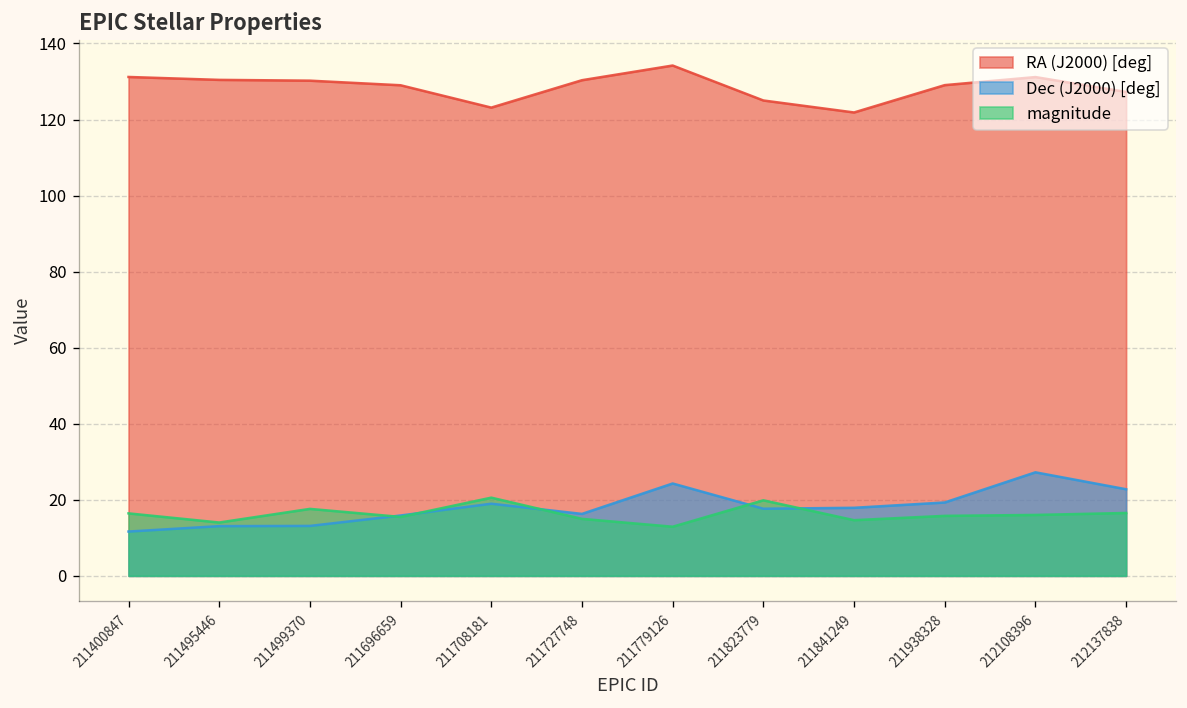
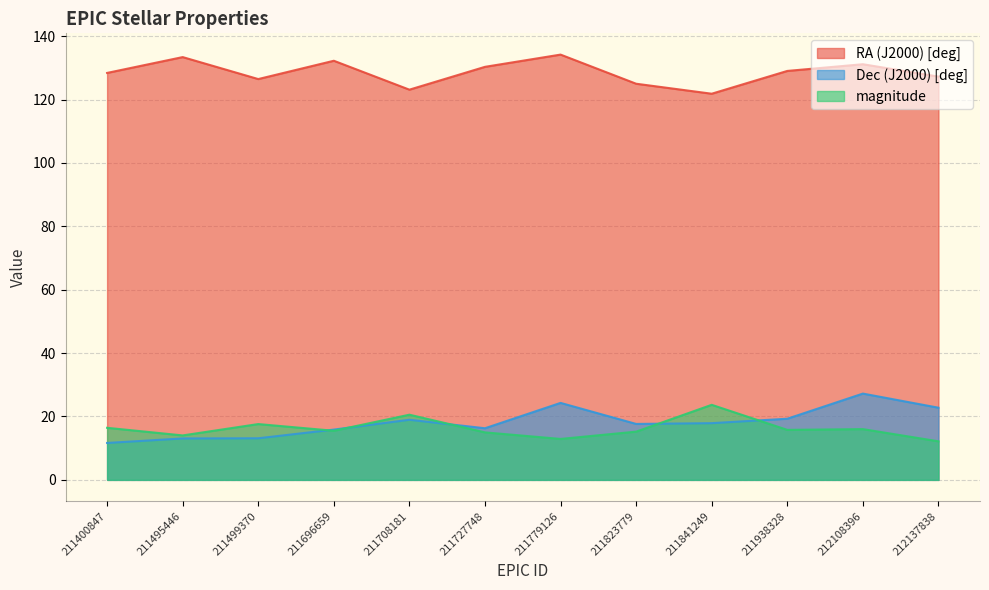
  {
    "RA (J2000) [deg]": {
-     "211400847": 131,
-     "211495446": 130,
-     "211499370": 130,
-     "211696659": 129,
+     "211400847": 128,
+     "211495446": 133,
+     "211499370": 126,
+     "211696659": 132,
      "211708181": 123,
      "211727748": 130,
      "211779126": 134,
      "211823779": 125,
      "211841249": 122,
      "211938328": 129
    },
    "Dec (J2000) [deg]": {
      "211400847": 12,
      "211495446": 13,
      "211499370": 13,
      "211708181": 19,
      "211727748": 16,
      "211779126": 24,
      "211823779": 18,
      "211841249": 18,
      "211938328": 19,
      "212108396": 27,
      "212137838": 23
    },
    "magnitude": {
      "211400847": 16,
      "211495446": 14,
      "211499370": 18,
      "211708181": 21,
      "211727748": 15,
      "211779126": 13,
-     "211823779": 20,
-     "211841249": 15,
+     "211823779": 15,
+     "211841249": 24,
      "211938328": 16,
      "212108396": 16,
-     "212137838": 17
+     "212137838": 12
    }
  }
